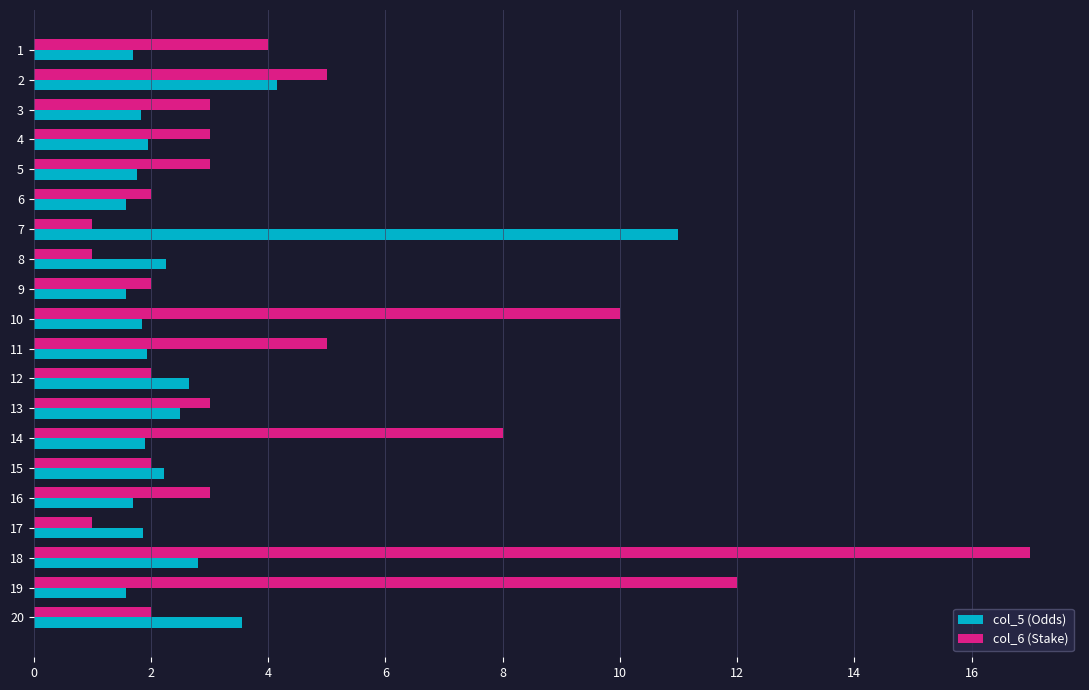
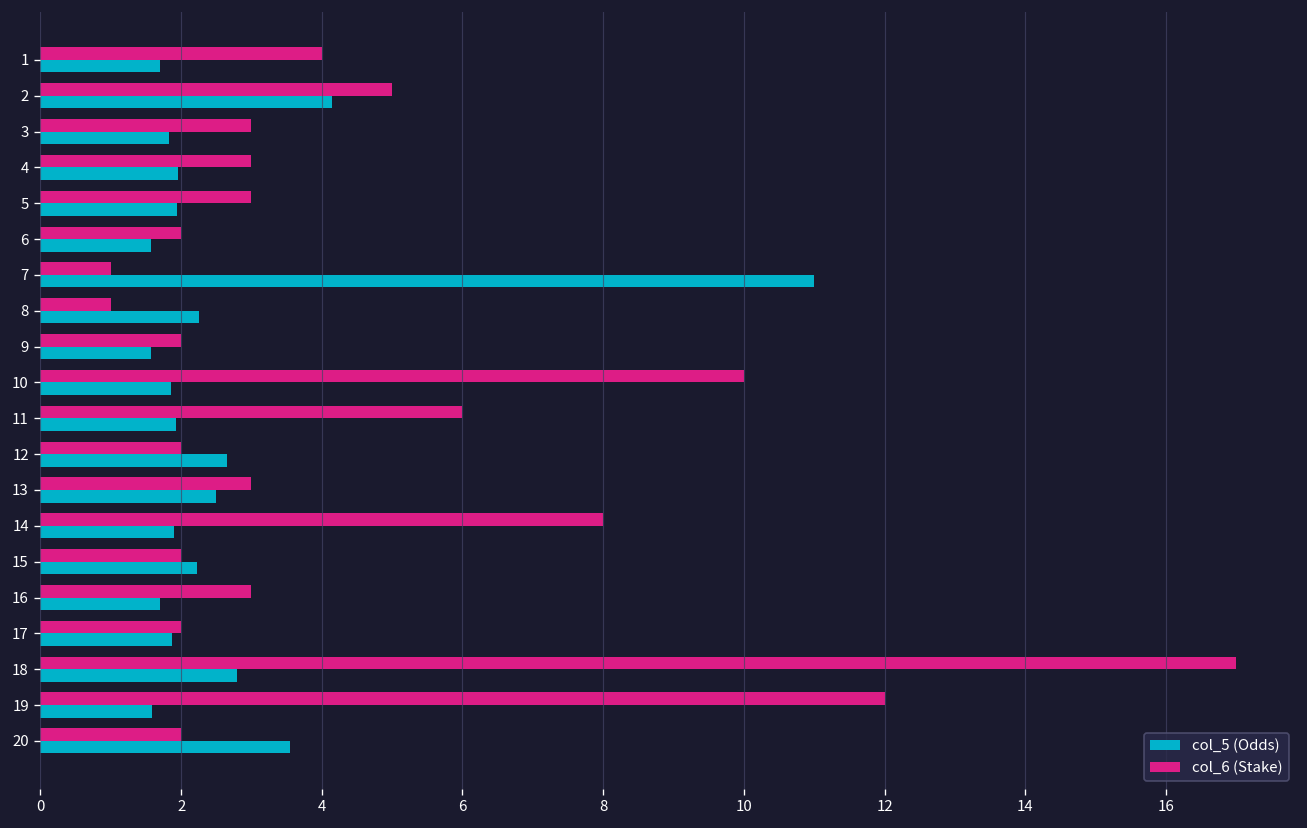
  {
    "col_5 (Odds)": {
      "1": 1.7,
      "2": 4.2,
      "3": 1.8,
      "4": 2.0,
-     "5": 1.8,
+     "5": 1.9,
      "6": 1.6,
      "7": 11.0,
      "8": 2.3,
      "9": 1.6,
      "10": 1.9,
      "11": 1.9,
      "12": 2.7,
      "13": 2.5,
      "14": 1.9,
      "15": 2.2,
      "16": 1.7,
      "17": 1.9,
      "18": 2.8,
      "19": 1.6,
      "20": 3.6
    },
    "col_6 (Stake)": {
      "1": 4,
      "2": 5,
      "3": 3,
      "4": 3,
      "5": 3,
      "6": 2,
      "7": 1,
      "8": 1,
      "9": 2,
      "10": 10,
-     "11": 5,
+     "11": 6,
      "12": 2,
      "13": 3,
      "14": 8,
      "15": 2,
      "16": 3,
-     "17": 1,
+     "17": 2,
      "18": 17,
      "19": 12,
      "20": 2
    }
  }
